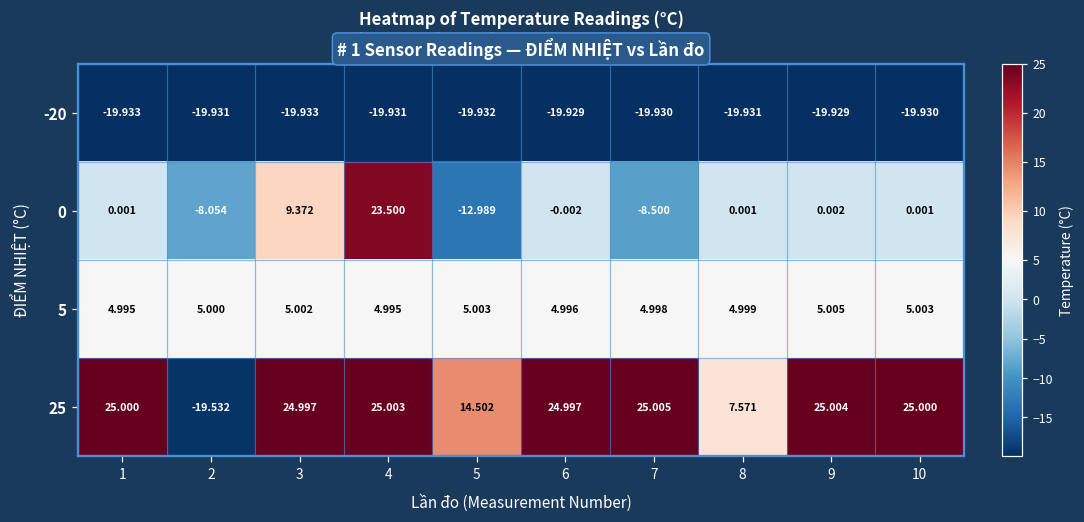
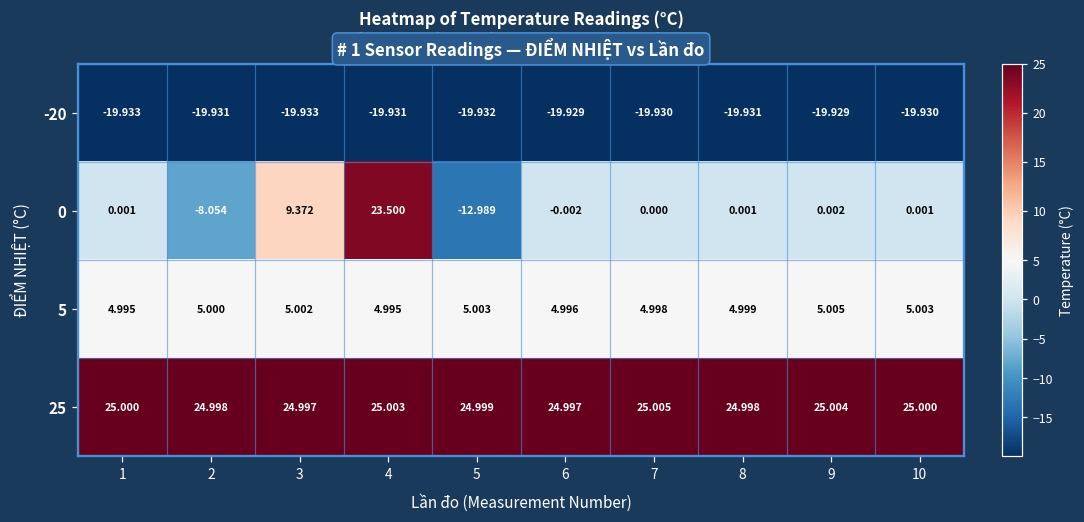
  {
    "-20": {
      "1": -19.933,
      "2": -19.931,
      "3": -19.933,
      "4": -19.931,
      "5": -19.932,
      "6": -19.929,
      "7": -19.930,
      "8": -19.931,
      "9": -19.929,
      "10": -19.930
    },
    "0": {
      "1": 0.001,
      "2": -8.054,
      "3": 9.372,
      "4": 23.500,
      "5": -12.989,
      "6": -0.002,
-     "7": -8.500,
+     "7": 0.000,
      "8": 0.001,
      "9": 0.002,
      "10": 0.001
    },
    "5": {
      "1": 4.995,
      "2": 5.000,
      "3": 5.002,
      "4": 4.995,
      "5": 5.003,
      "6": 4.996,
      "7": 4.998,
      "8": 4.999,
      "9": 5.005,
      "10": 5.003
    },
    "25": {
      "1": 25.000,
-     "2": -19.532,
+     "2": 24.998,
      "3": 24.997,
      "4": 25.003,
-     "5": 14.502,
+     "5": 24.999,
      "6": 24.997,
      "7": 25.005,
-     "8": 7.571,
+     "8": 24.998,
      "9": 25.004,
      "10": 25.000
    }
  }
